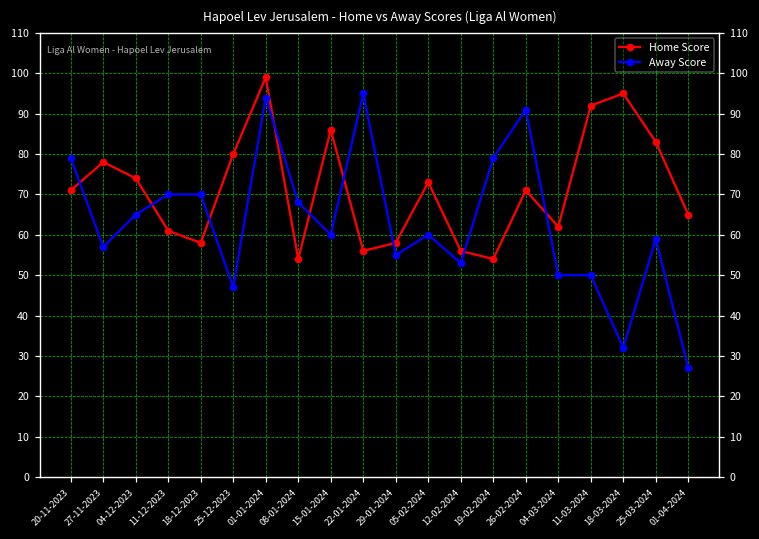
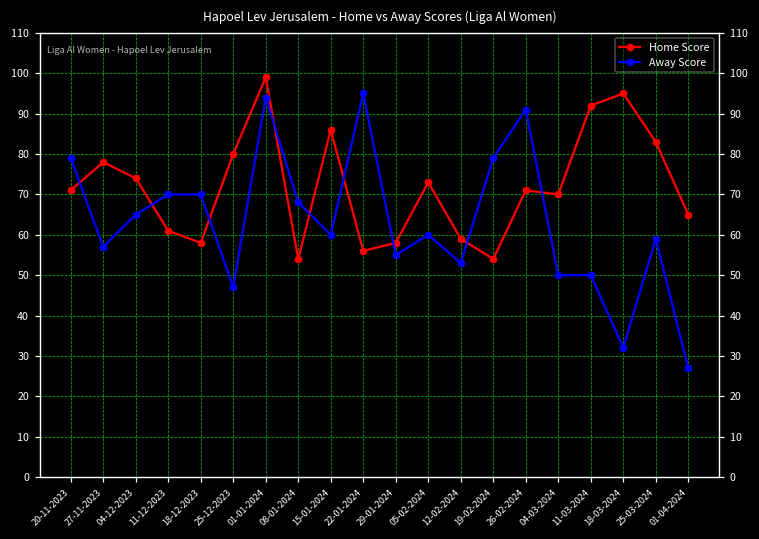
  {
    "Home Score": {
      "20-11-2023": 71,
      "27-11-2023": 78,
      "04-12-2023": 74,
      "11-12-2023": 61,
      "18-12-2023": 58,
      "25-12-2023": 80,
      "01-01-2024": 99,
      "08-01-2024": 54,
      "15-01-2024": 86,
      "22-01-2024": 56,
      "29-01-2024": 58,
      "05-02-2024": 73,
-     "12-02-2024": 56,
+     "12-02-2024": 59,
      "19-02-2024": 54,
      "26-02-2024": 71,
-     "04-03-2024": 62,
+     "04-03-2024": 70,
      "11-03-2024": 92,
      "18-03-2024": 95,
      "25-03-2024": 83,
      "01-04-2024": 65
    },
    "Away Score": {
      "20-11-2023": 79,
      "27-11-2023": 57,
      "04-12-2023": 65,
      "11-12-2023": 70,
      "18-12-2023": 70,
      "25-12-2023": 47,
      "01-01-2024": 94,
      "08-01-2024": 68,
      "15-01-2024": 60,
      "22-01-2024": 95,
      "29-01-2024": 55,
      "05-02-2024": 60,
      "12-02-2024": 53,
      "19-02-2024": 79,
      "26-02-2024": 91,
      "04-03-2024": 50,
      "11-03-2024": 50,
      "18-03-2024": 32,
      "25-03-2024": 59,
      "01-04-2024": 27
    }
  }
